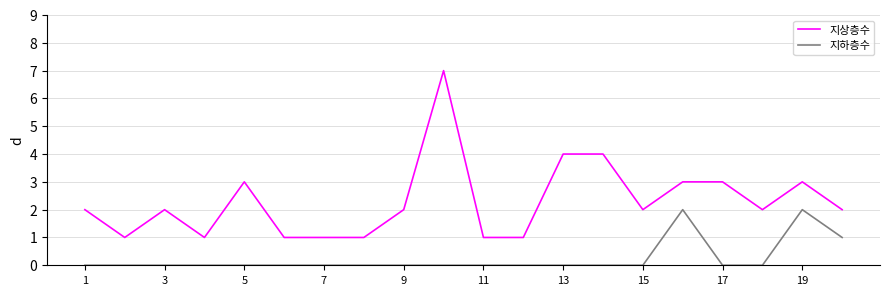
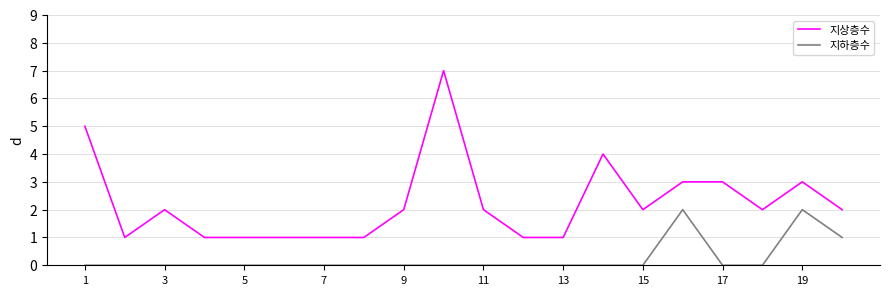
  {
    "지상층수": {
-     "1": 2,
+     "1": 5,
      "3": 2,
-     "5": 3,
+     "5": 1,
      "7": 1,
      "9": 2,
-     "11": 1,
-     "13": 4,
+     "11": 2,
+     "13": 1,
      "15": 2,
      "17": 3,
      "19": 3
    },
    "지하층수": {
      "1": 0,
      "3": 0,
      "5": 0,
      "7": 0,
      "9": 0,
      "11": 0,
      "13": 0,
      "15": 0,
      "17": 0,
      "19": 2
    }
  }
